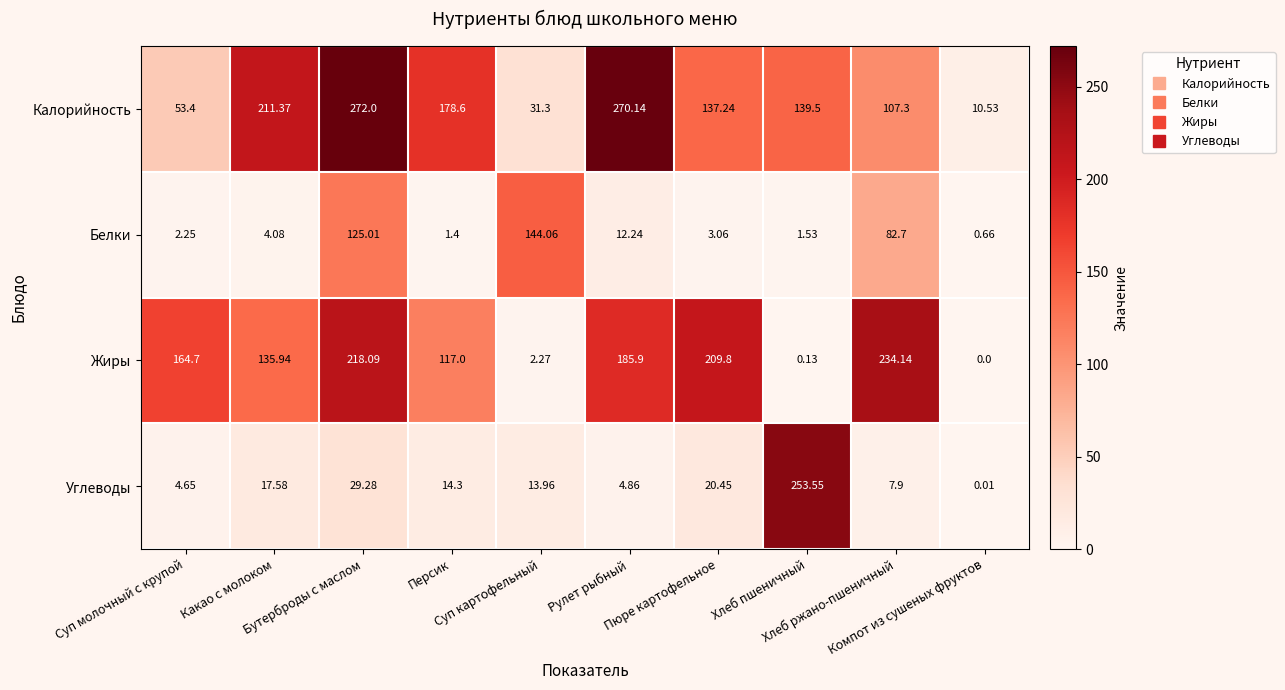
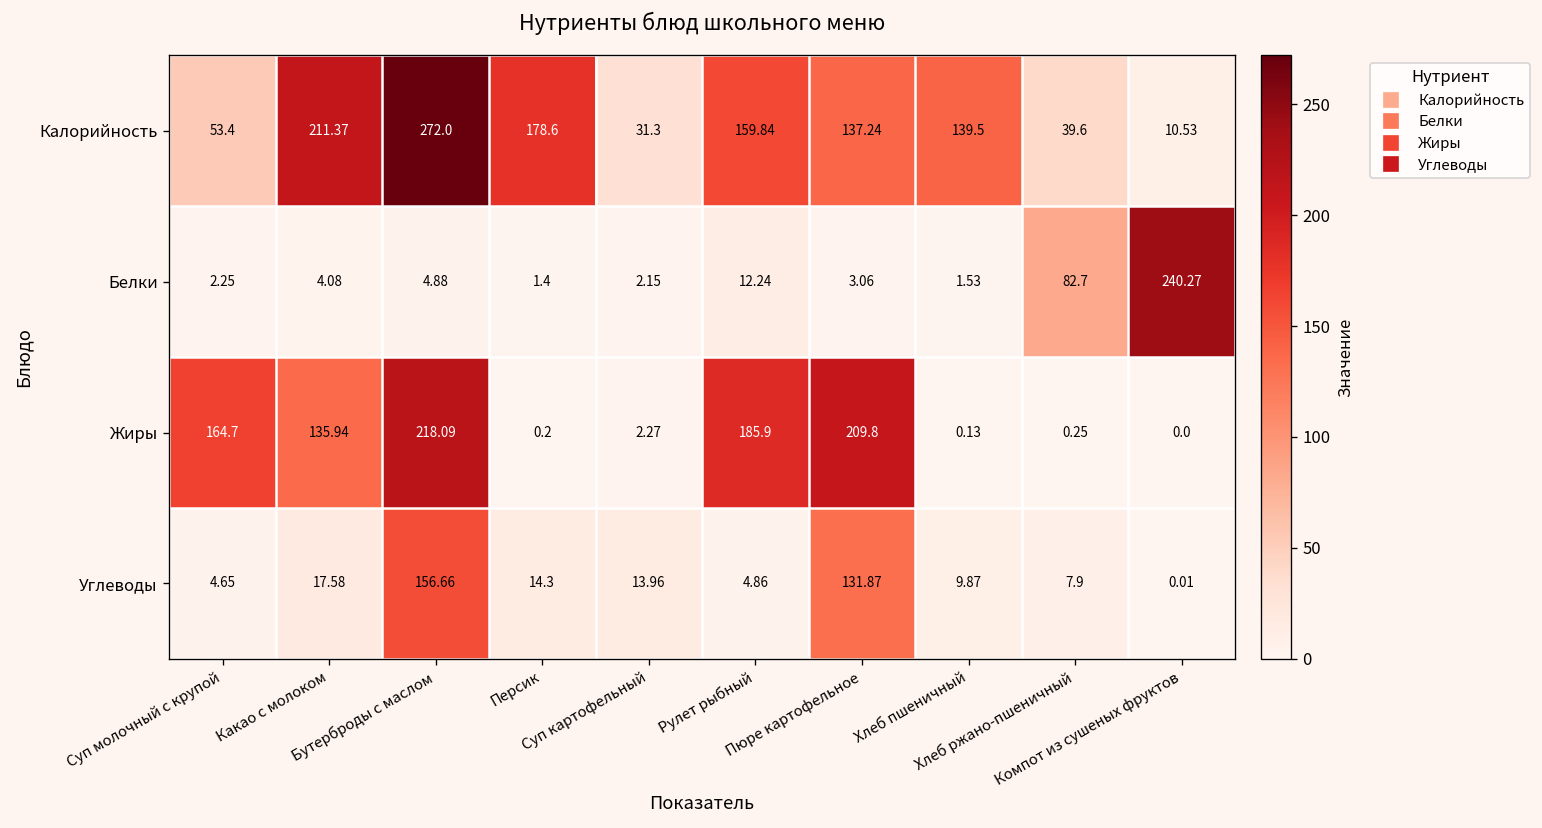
  {
    "Калорийность": {
      "Суп молочный с крупой": 53.4,
      "Какао с молоком": 211.37,
      "Бутерброды с маслом": 272.0,
      "Персик": 178.6,
      "Суп картофельный": 31.3,
-     "Рулет рыбный": 270.14,
+     "Рулет рыбный": 159.84,
      "Пюре картофельное": 137.24,
      "Хлеб пшеничный": 139.5,
-     "Хлеб ржано-пшеничный": 107.3,
+     "Хлеб ржано-пшеничный": 39.6,
      "Компот из сушеных фруктов": 10.53
    },
    "Белки": {
      "Суп молочный с крупой": 2.25,
      "Какао с молоком": 4.08,
-     "Бутерброды с маслом": 125.01,
+     "Бутерброды с маслом": 4.88,
      "Персик": 1.4,
-     "Суп картофельный": 144.06,
+     "Суп картофельный": 2.15,
      "Рулет рыбный": 12.24,
      "Пюре картофельное": 3.06,
      "Хлеб пшеничный": 1.53,
      "Хлеб ржано-пшеничный": 82.7,
-     "Компот из сушеных фруктов": 0.66
+     "Компот из сушеных фруктов": 240.27
    },
    "Жиры": {
      "Суп молочный с крупой": 164.7,
      "Какао с молоком": 135.94,
      "Бутерброды с маслом": 218.09,
-     "Персик": 117.0,
+     "Персик": 0.2,
      "Суп картофельный": 2.27,
      "Рулет рыбный": 185.9,
      "Пюре картофельное": 209.8,
      "Хлеб пшеничный": 0.13,
-     "Хлеб ржано-пшеничный": 234.14,
+     "Хлеб ржано-пшеничный": 0.25,
      "Компот из сушеных фруктов": 0.0
    },
    "Углеводы": {
      "Суп молочный с крупой": 4.65,
      "Какао с молоком": 17.58,
-     "Бутерброды с маслом": 29.28,
+     "Бутерброды с маслом": 156.66,
      "Персик": 14.3,
      "Суп картофельный": 13.96,
      "Рулет рыбный": 4.86,
-     "Пюре картофельное": 20.45,
-     "Хлеб пшеничный": 253.55,
+     "Пюре картофельное": 131.87,
+     "Хлеб пшеничный": 9.87,
      "Хлеб ржано-пшеничный": 7.9,
      "Компот из сушеных фруктов": 0.01
    }
  }
